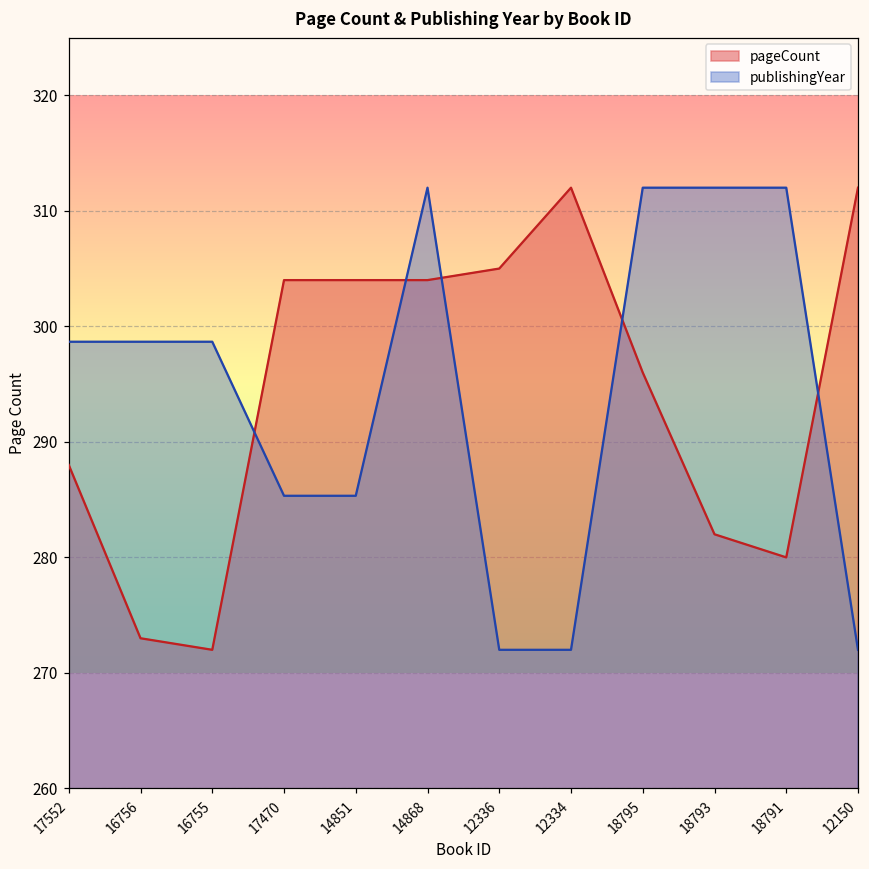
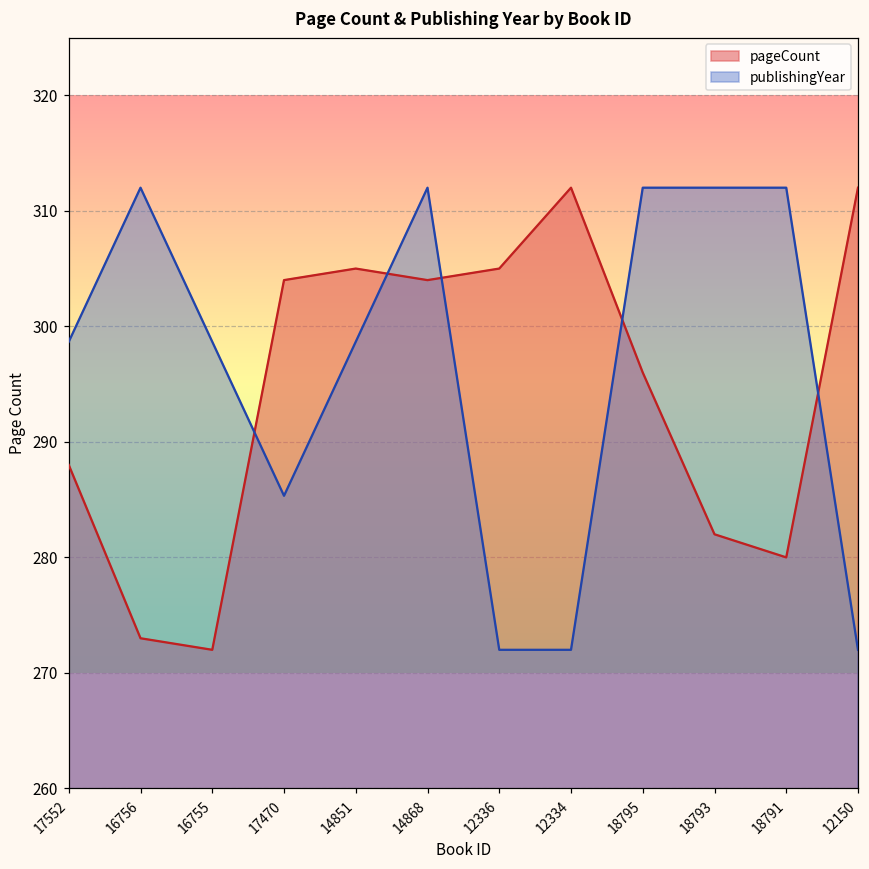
  {
    "pageCount": {
      "17552": 288,
      "16756": 273,
      "16755": 272,
      "17470": 304,
-     "14851": 304,
+     "14851": 305,
      "14868": 304,
      "12336": 305,
      "12334": 312,
      "18795": 296,
      "18793": 282,
      "18791": 280,
      "12150": 312
    },
    "publishingYear": {
      "17552": 298.7,
-     "16756": 298.7,
+     "16756": 312.0,
      "16755": 298.7,
      "17470": 285.3,
-     "14851": 285.3,
+     "14851": 298.7,
      "14868": 312.0,
      "12336": 272.0,
      "12334": 272.0,
      "18795": 312.0,
      "18793": 312.0,
      "18791": 312.0,
      "12150": 272.0
    }
  }
